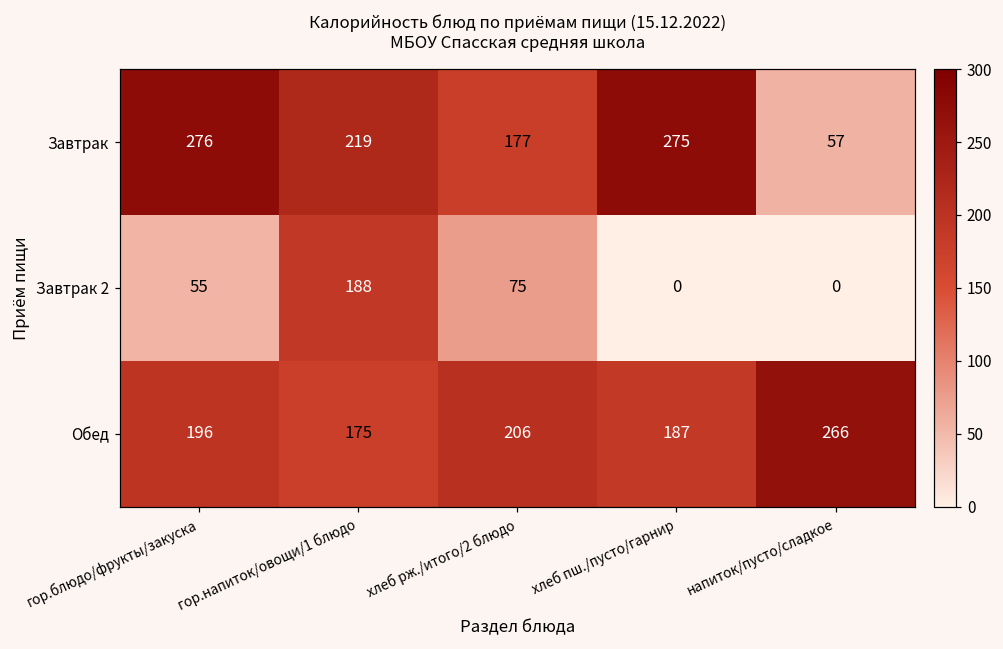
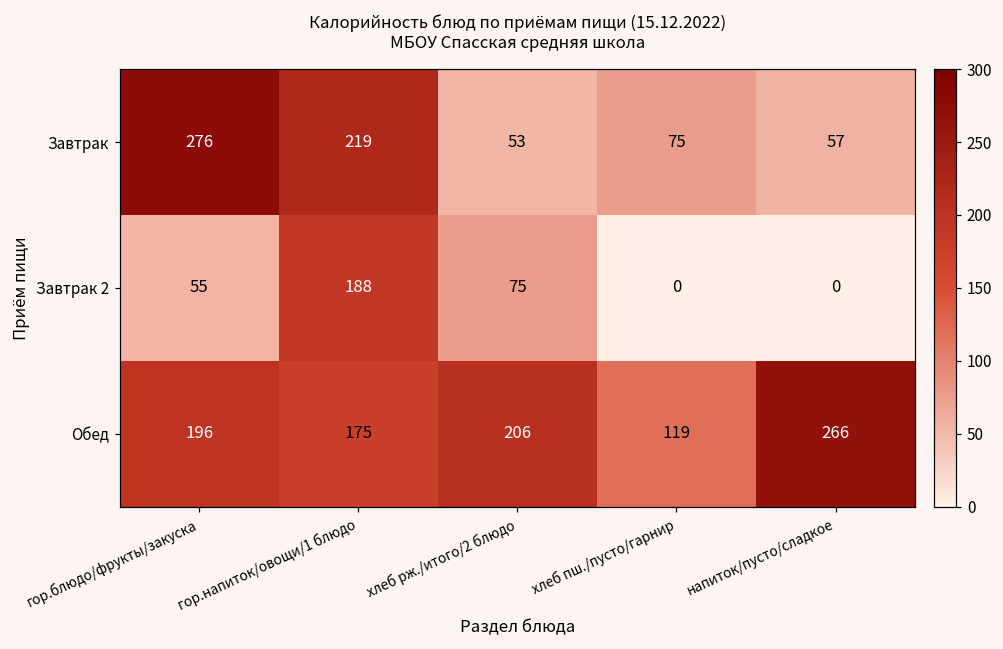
  {
    "Завтрак": {
      "гор.блюдо/фрукты/закуска": 276,
      "гор.напиток/овощи/1 блюдо": 219,
-     "хлеб рж./итого/2 блюдо": 177,
-     "хлеб пш./пусто/гарнир": 275,
+     "хлеб рж./итого/2 блюдо": 53,
+     "хлеб пш./пусто/гарнир": 75,
      "напиток/пусто/сладкое": 57
    },
    "Завтрак 2": {
      "гор.блюдо/фрукты/закуска": 55,
      "гор.напиток/овощи/1 блюдо": 188,
      "хлеб рж./итого/2 блюдо": 75,
      "хлеб пш./пусто/гарнир": 0,
      "напиток/пусто/сладкое": 0
    },
    "Обед": {
      "гор.блюдо/фрукты/закуска": 196,
      "гор.напиток/овощи/1 блюдо": 175,
      "хлеб рж./итого/2 блюдо": 206,
-     "хлеб пш./пусто/гарнир": 187,
+     "хлеб пш./пусто/гарнир": 119,
      "напиток/пусто/сладкое": 266
    }
  }
